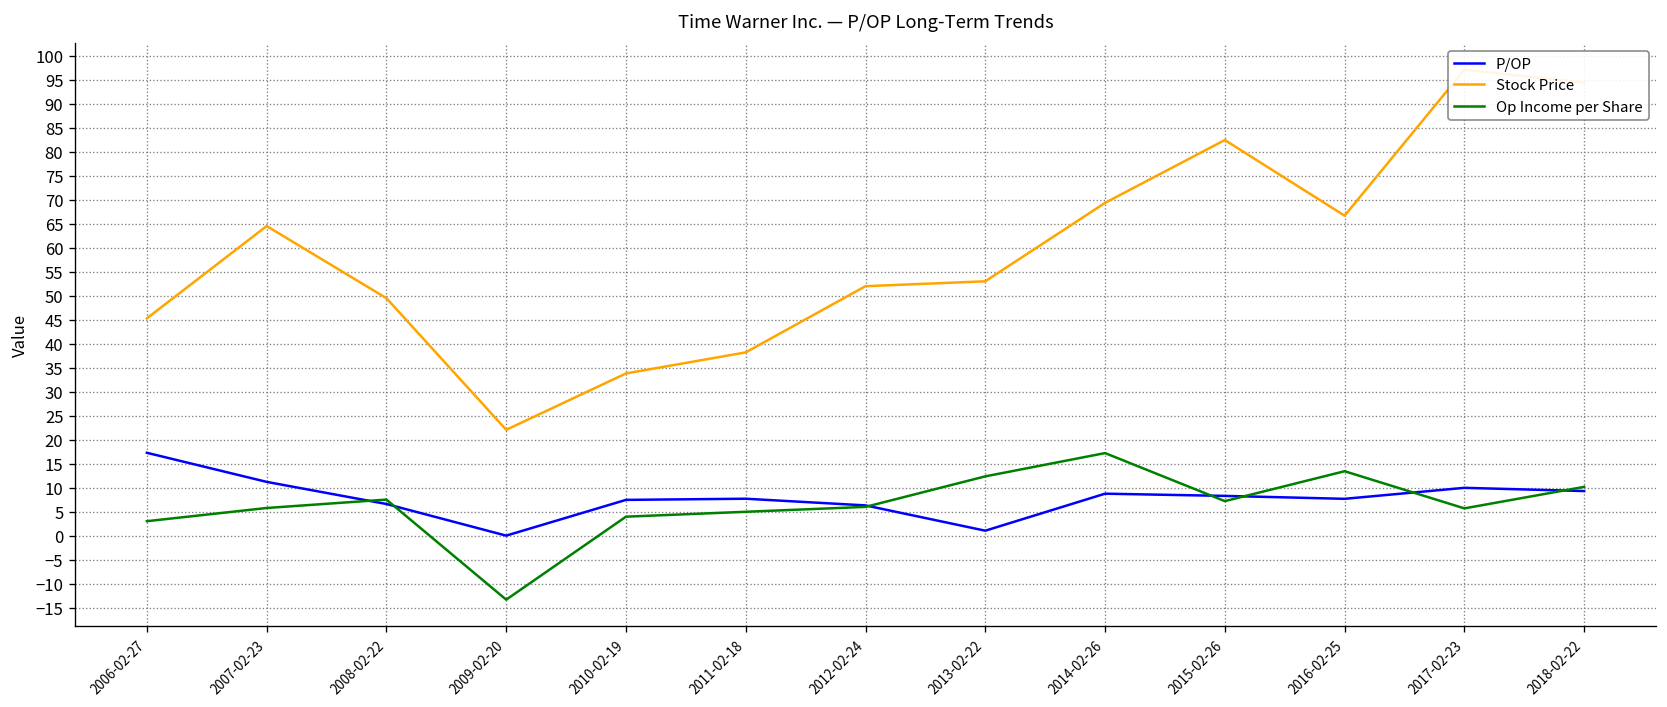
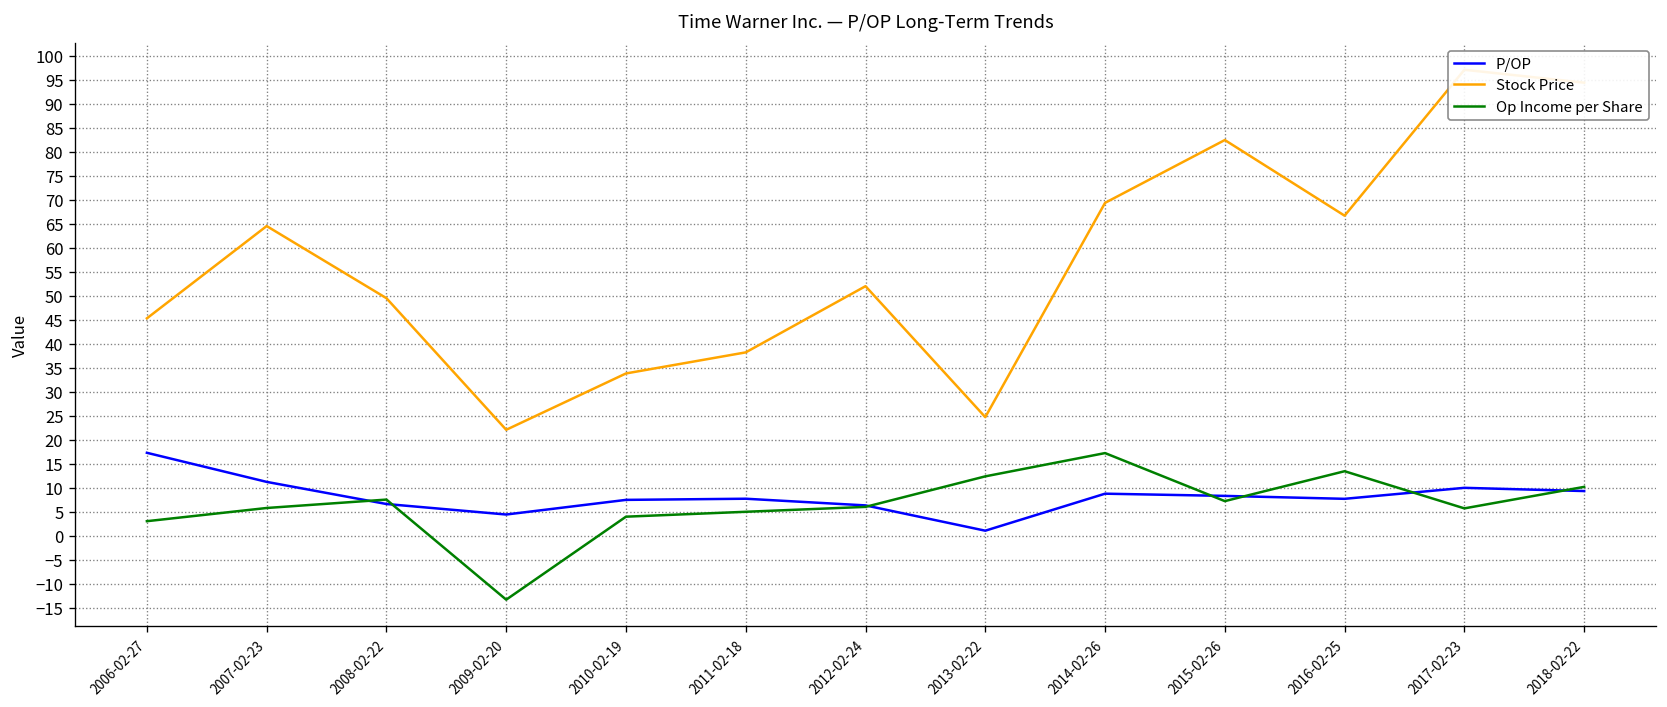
  {
    "P/OP": {
      "2006-02-27": 17,
      "2007-02-23": 11,
      "2008-02-22": 7,
-     "2009-02-20": 0,
+     "2009-02-20": 4,
      "2010-02-19": 7,
      "2011-02-18": 8,
      "2013-02-22": 1,
      "2014-02-26": 9,
      "2015-02-26": 8,
      "2016-02-25": 8,
      "2017-02-23": 10,
      "2018-02-22": 9
    },
    "Stock Price": {
      "2006-02-27": 45,
      "2007-02-23": 65,
      "2008-02-22": 49,
      "2009-02-20": 22,
      "2010-02-19": 34,
      "2011-02-18": 38,
      "2012-02-24": 52,
-     "2013-02-22": 53,
+     "2013-02-22": 25,
      "2014-02-26": 69,
      "2015-02-26": 82,
      "2016-02-25": 67
    },
    "Op Income per Share": {
      "2006-02-27": 3,
      "2007-02-23": 6,
      "2008-02-22": 8,
      "2009-02-20": -13,
      "2010-02-19": 4,
      "2011-02-18": 5,
      "2013-02-22": 12,
      "2014-02-26": 17,
      "2015-02-26": 7,
      "2016-02-25": 13,
      "2017-02-23": 6,
      "2018-02-22": 10
    }
  }
